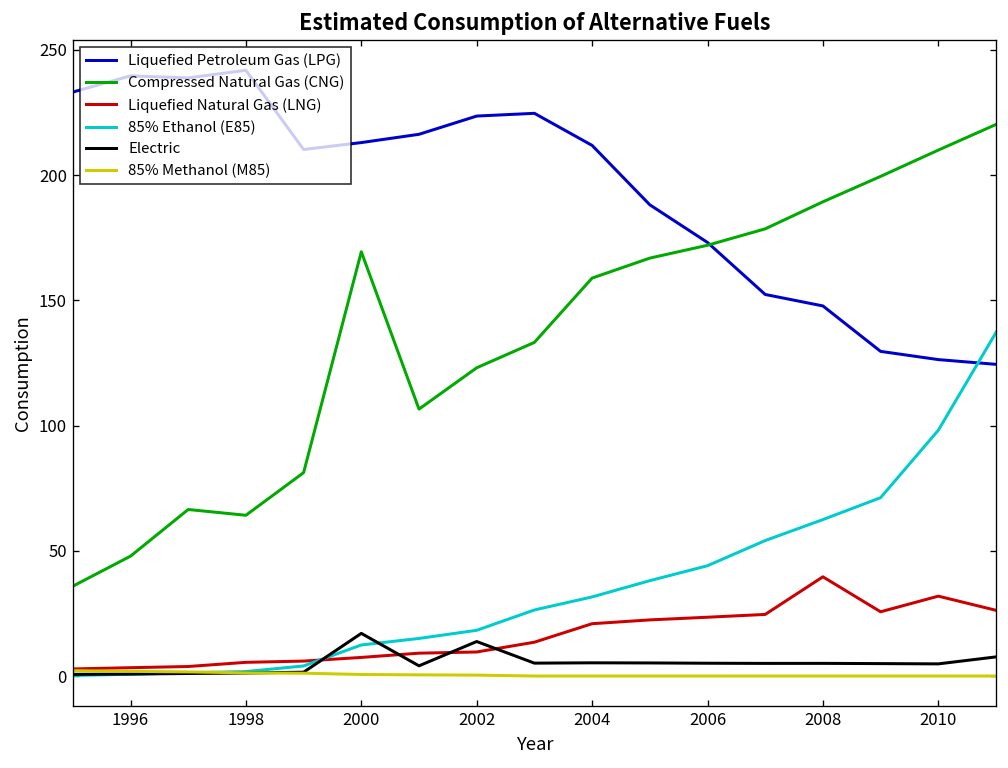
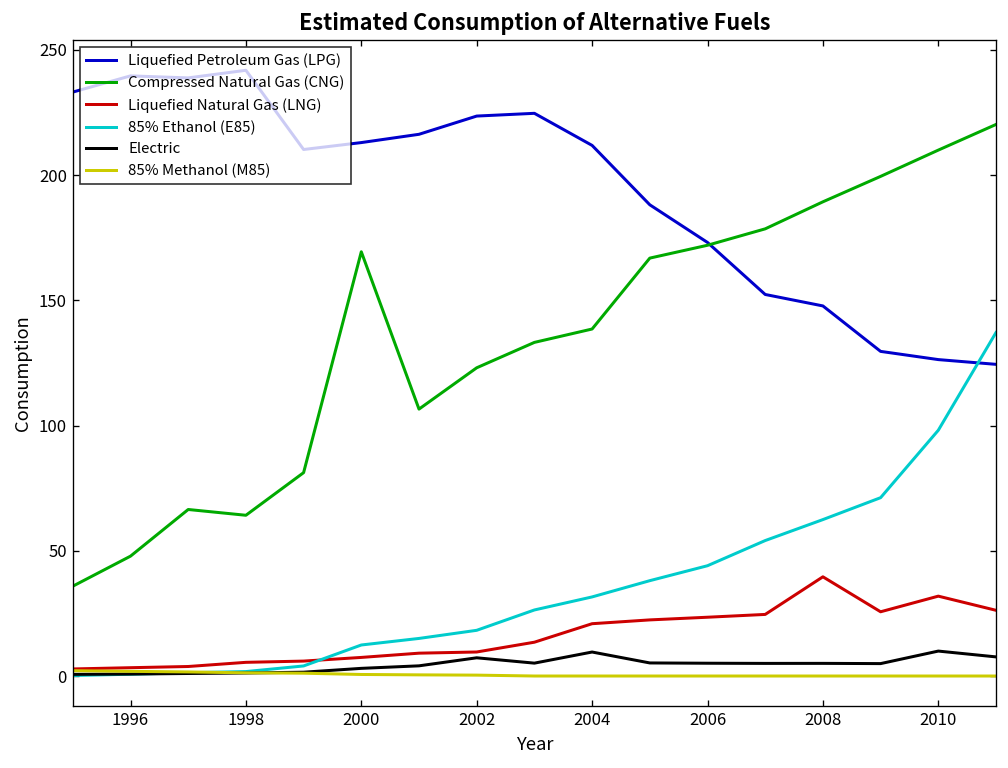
  {
    "Liquefied Petroleum Gas (LPG)": {
      "2000": 213,
      "2002": 224,
      "2004": 212,
      "2008": 148,
      "2010": 126
    },
    "Compressed Natural Gas (CNG)": {
      "1996": 48,
      "1998": 64,
      "2000": 169,
      "2002": 123,
-     "2004": 159,
+     "2004": 139,
      "2008": 189,
      "2010": 210
    },
    "Liquefied Natural Gas (LNG)": {
      "1996": 3,
      "1998": 5,
      "2000": 7,
      "2002": 10,
      "2004": 21,
      "2006": 23,
      "2008": 40,
      "2010": 32
    },
    "85% Ethanol (E85)": {
      "2000": 12,
      "2002": 18,
      "2004": 32,
      "2006": 44,
      "2008": 62,
      "2010": 98
    },
    "Electric": {
-     "2000": 17,
-     "2002": 14,
-     "2004": 5,
+     "2000": 3,
+     "2002": 7,
+     "2004": 10,
      "2006": 5,
      "2008": 5,
-     "2010": 5
+     "2010": 10
    },
    "85% Methanol (M85)": {
      "2000": 1,
      "2002": 0,
      "2004": 0,
      "2006": 0,
      "2008": 0,
      "2010": 0
    }
  }
